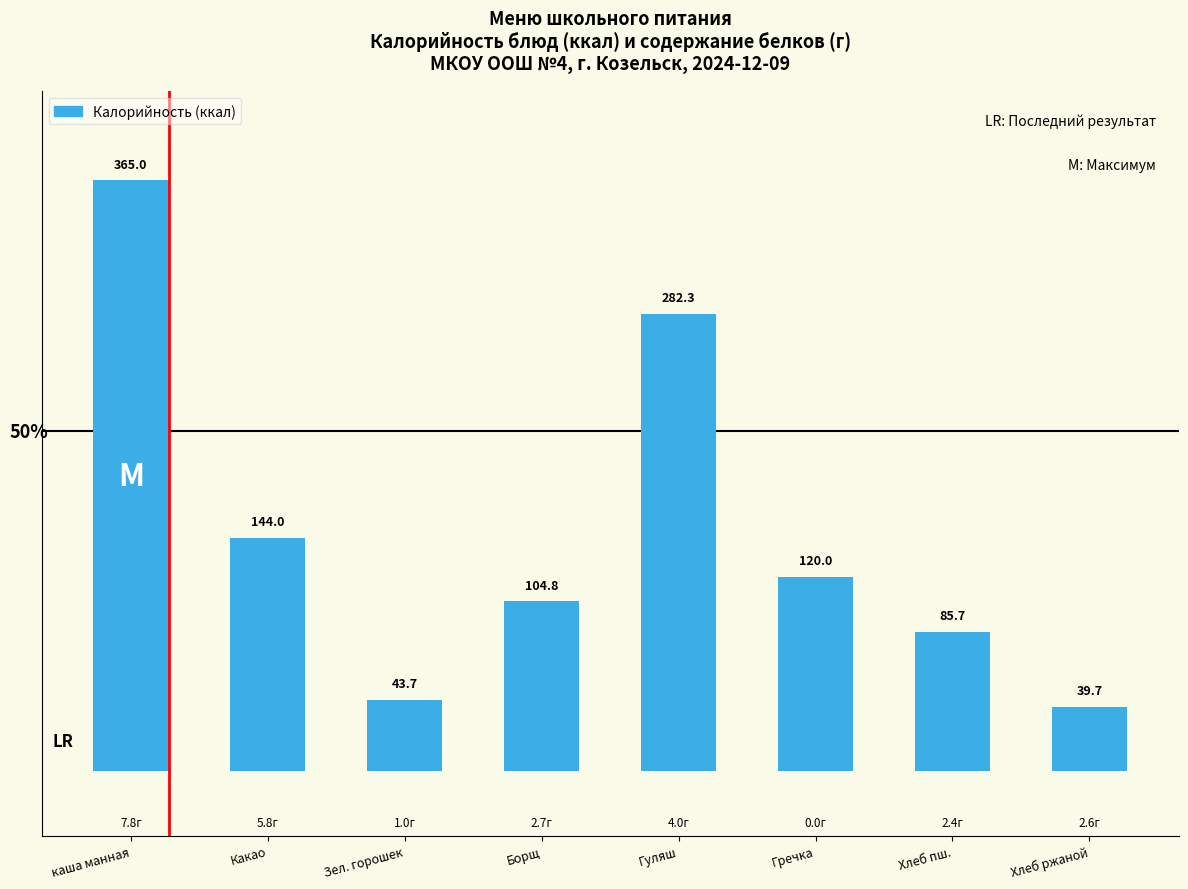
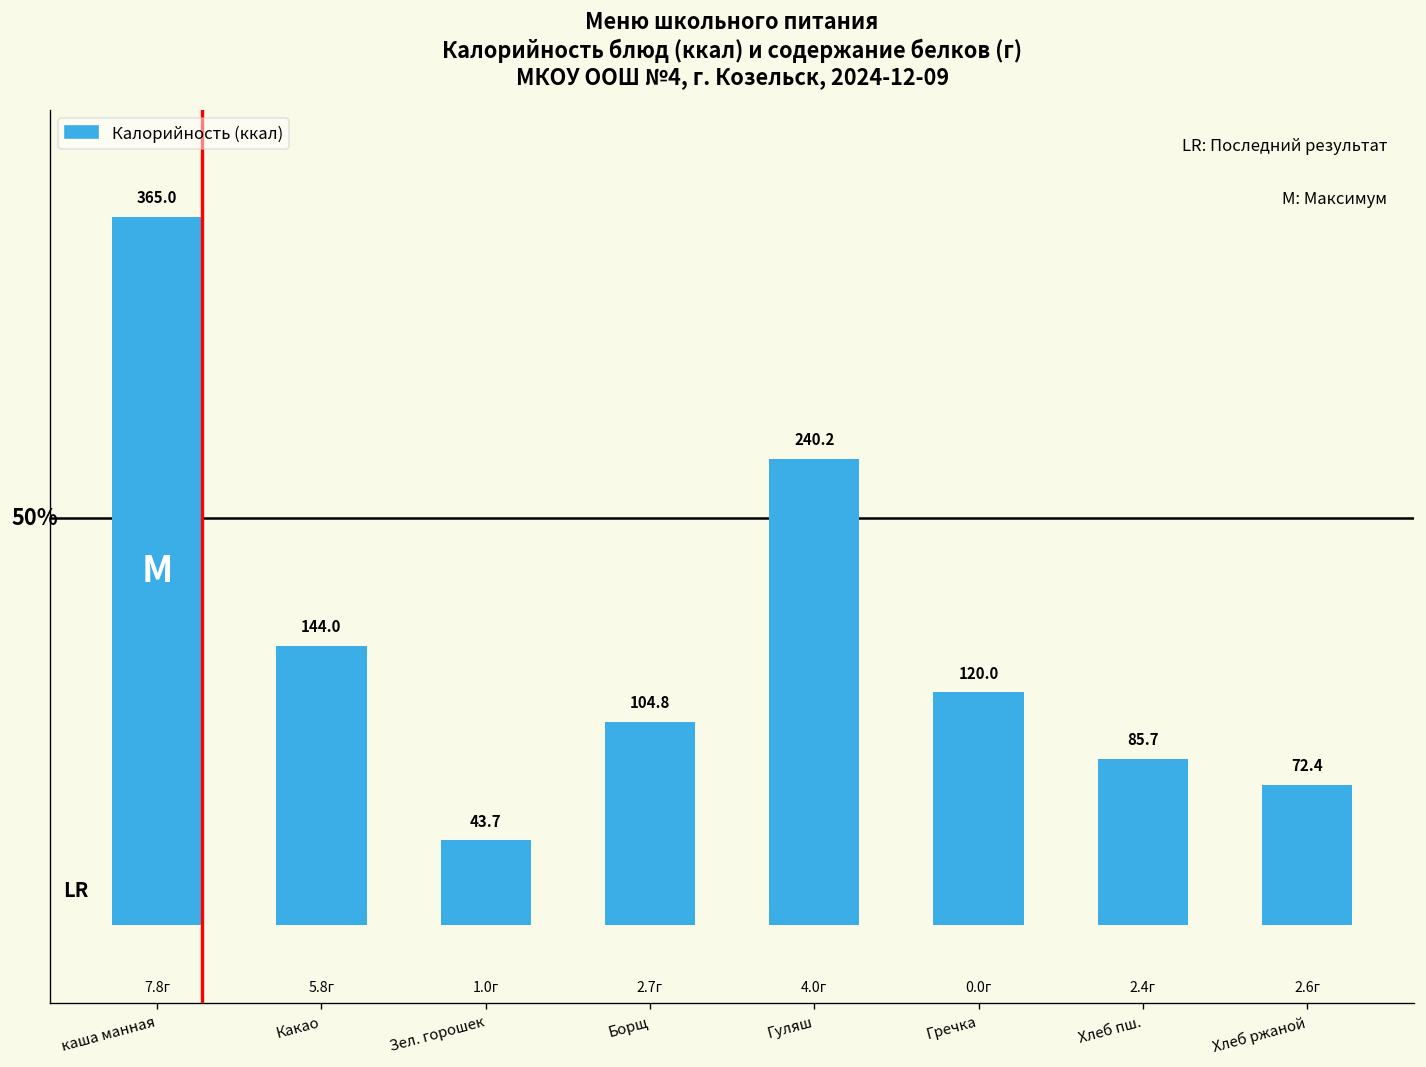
  {
    "каша манная": 365.0,
    "Какао": 144.0,
    "Зел. горошек": 43.7,
    "Борщ": 104.8,
-   "Гуляш": 282.3,
+   "Гуляш": 240.2,
    "Гречка": 120.0,
    "Хлеб пш.": 85.7,
-   "Хлеб ржаной": 39.7
+   "Хлеб ржаной": 72.4
  }
